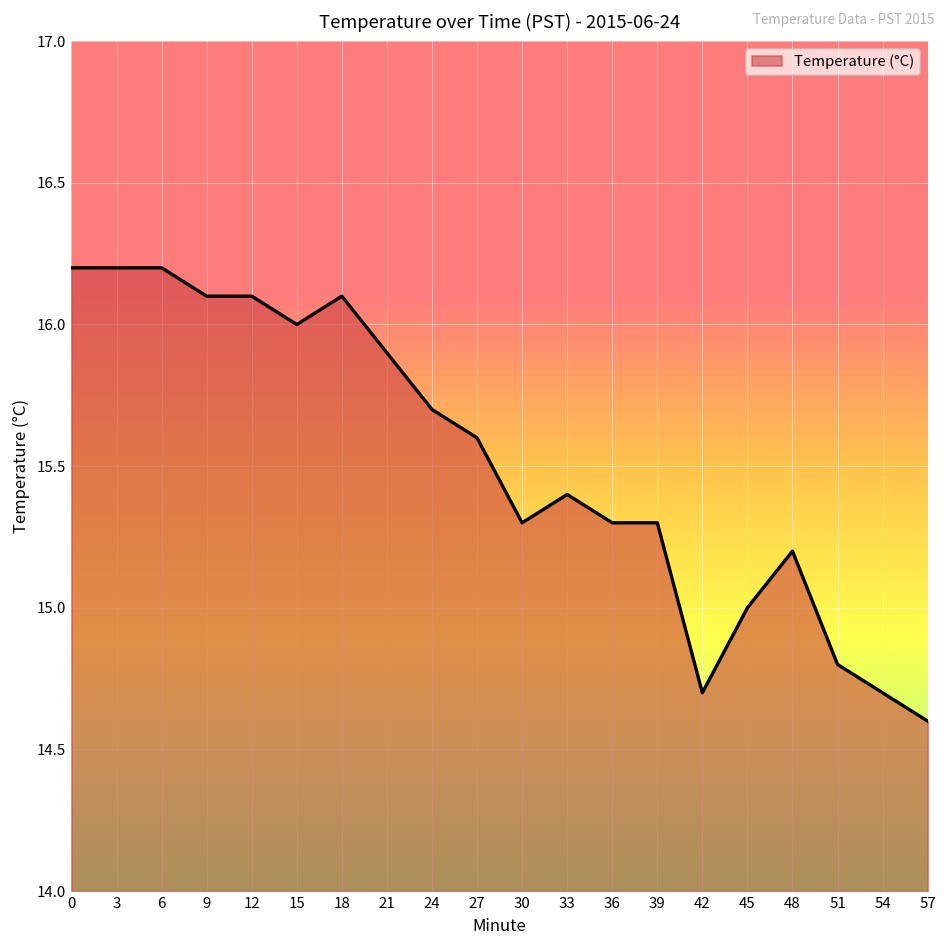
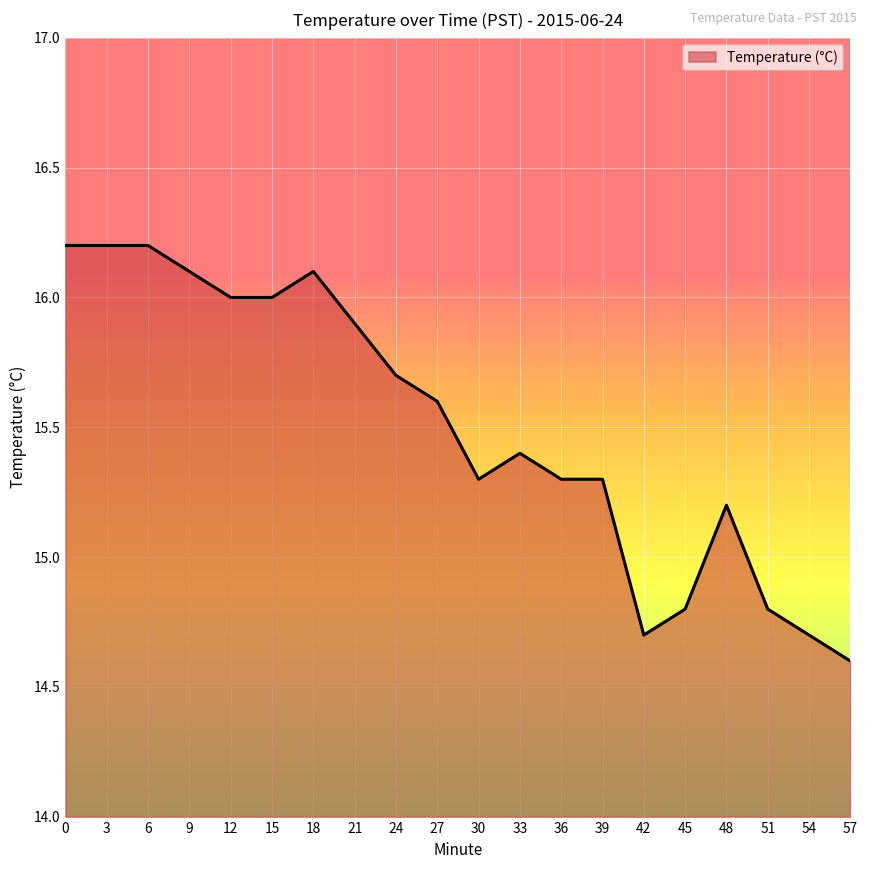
  {
    "0": 16.2,
    "3": 16.2,
    "6": 16.2,
    "9": 16.1,
-   "12": 16.1,
+   "12": 16.0,
    "15": 16.0,
    "18": 16.1,
    "21": 15.9,
    "24": 15.7,
    "27": 15.6,
    "30": 15.3,
    "33": 15.4,
    "36": 15.3,
    "39": 15.3,
    "42": 14.7,
-   "45": 15.0,
+   "45": 14.8,
    "48": 15.2,
    "51": 14.8,
    "54": 14.7,
    "57": 14.6
  }
